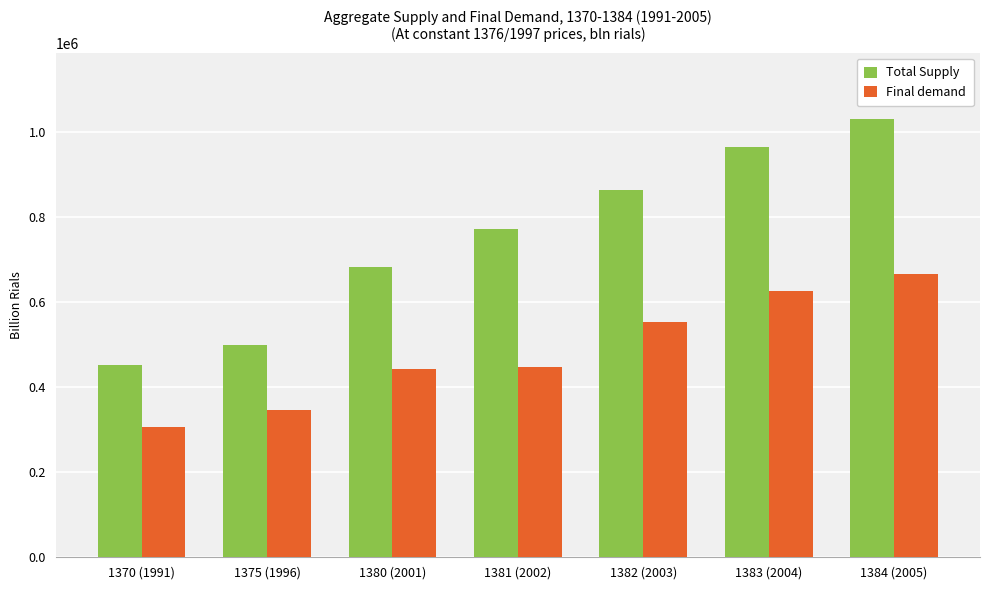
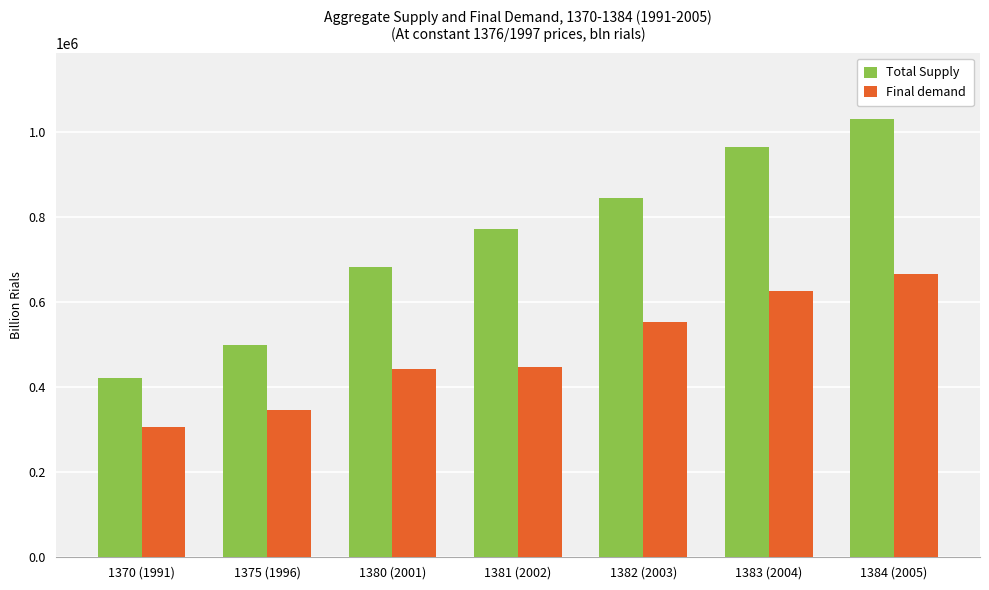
  {
    "Total Supply": {
-     "1370 (1991)": 450000,
+     "1370 (1991)": 420000,
      "1375 (1996)": 500000,
      "1380 (2001)": 680000,
      "1381 (2002)": 770000,
-     "1382 (2003)": 860000,
+     "1382 (2003)": 840000,
      "1383 (2004)": 960000,
      "1384 (2005)": 1030000
    },
    "Final demand": {
      "1370 (1991)": 310000,
      "1375 (1996)": 350000,
      "1380 (2001)": 440000,
      "1381 (2002)": 450000,
      "1382 (2003)": 550000,
      "1383 (2004)": 630000,
      "1384 (2005)": 670000
    }
  }
